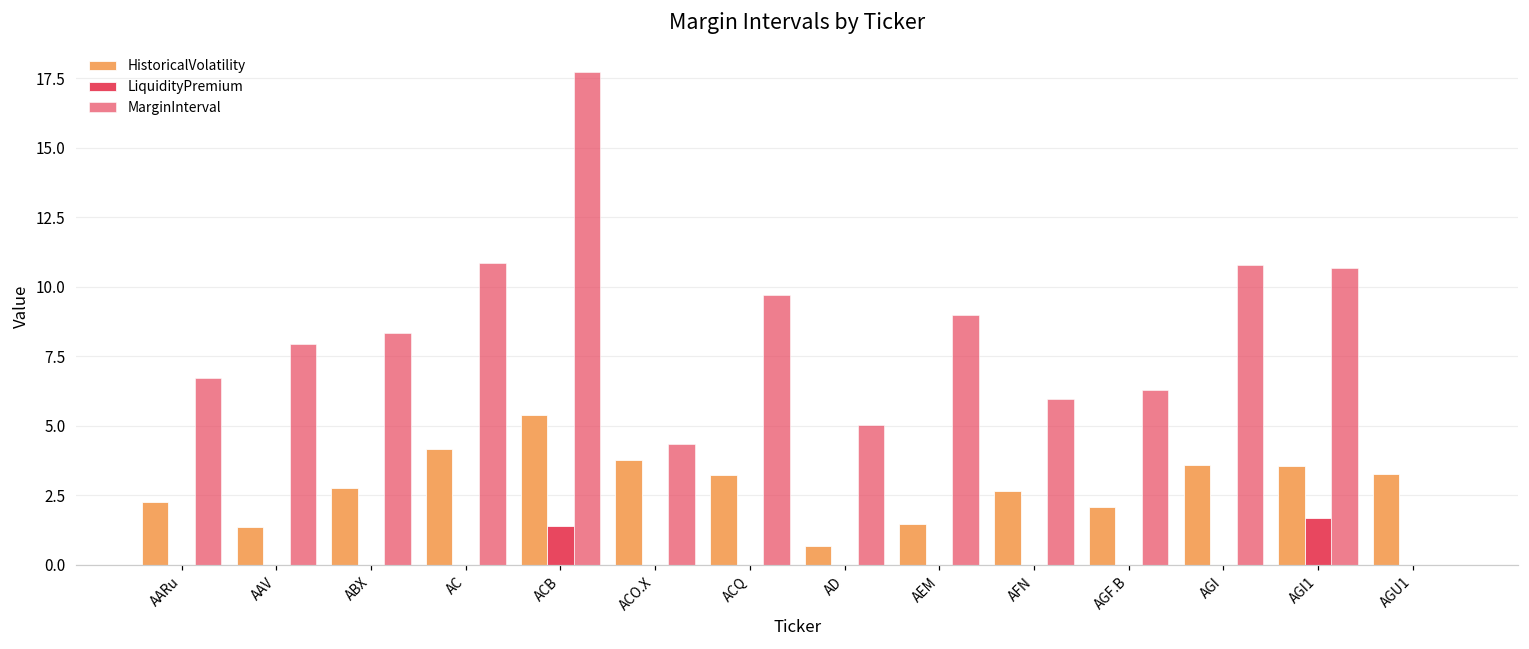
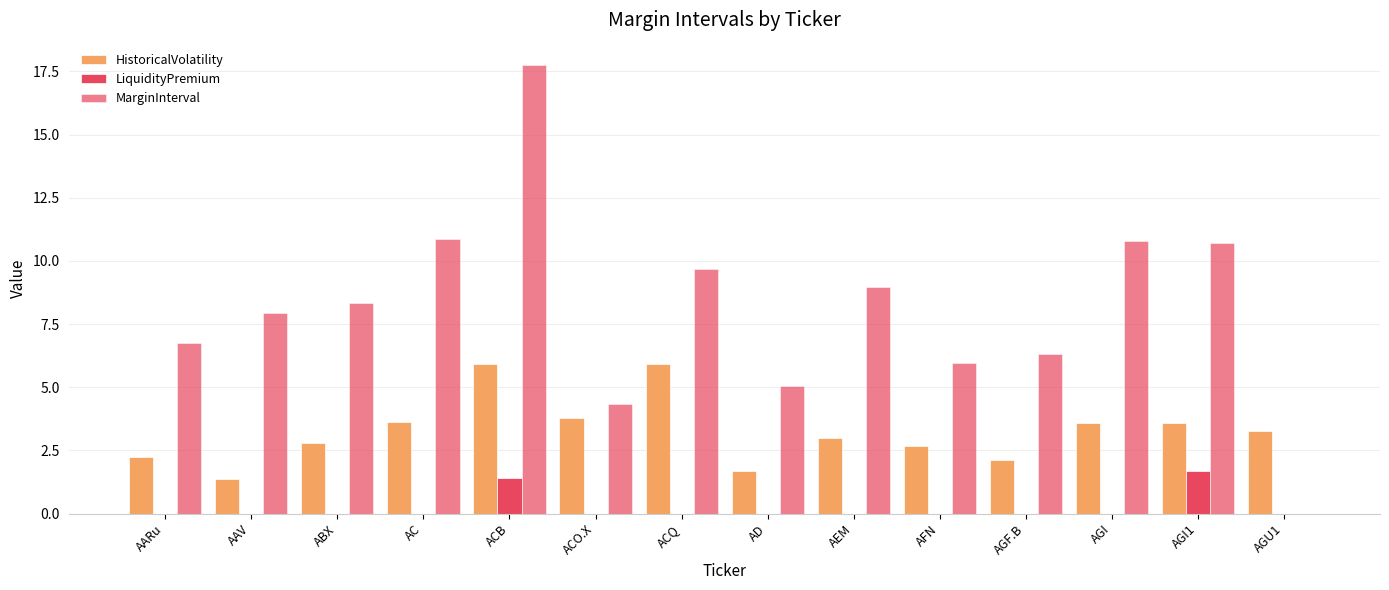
  {
    "HistoricalVolatility": {
      "AARu": 2.2,
      "AAV": 1.4,
      "ABX": 2.8,
-     "AC": 4.2,
-     "ACB": 5.4,
+     "AC": 3.6,
+     "ACB": 5.9,
      "ACO.X": 3.8,
-     "ACQ": 3.2,
-     "AD": 0.7,
-     "AEM": 1.5,
+     "ACQ": 5.9,
+     "AD": 1.7,
+     "AEM": 3.0,
      "AFN": 2.7,
      "AGF.B": 2.1,
      "AGI": 3.6,
      "AGI1": 3.6,
      "AGU1": 3.3
    }
  }
